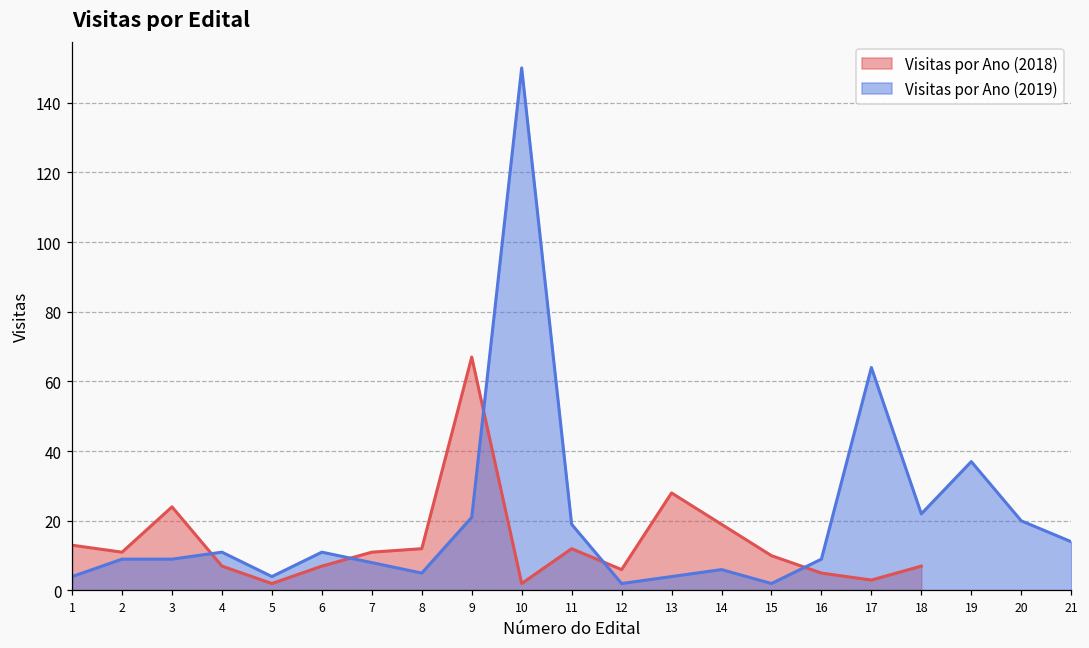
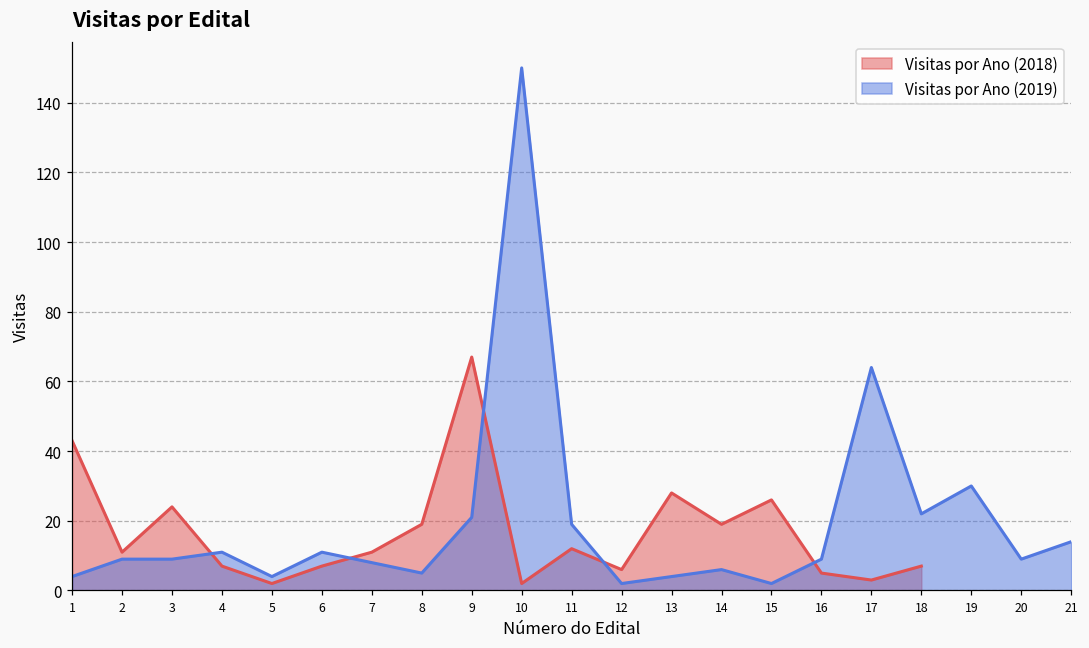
  {
    "Visitas por Ano (2018)": {
-     "1": 13,
+     "1": 43,
      "2": 11,
      "3": 24,
      "4": 7,
      "5": 2,
      "6": 7,
      "7": 11,
-     "8": 12,
+     "8": 19,
      "9": 67,
      "10": 2,
      "11": 12,
      "12": 6,
      "13": 28,
      "14": 19,
-     "15": 10,
+     "15": 26,
      "16": 5,
      "17": 3,
      "18": 7
    },
    "Visitas por Ano (2019)": {
      "1": 4,
      "2": 9,
      "3": 9,
      "4": 11,
      "5": 4,
      "6": 11,
      "7": 8,
      "8": 5,
      "9": 21,
      "10": 150,
      "11": 19,
      "12": 2,
      "13": 4,
      "14": 6,
      "15": 2,
      "16": 9,
      "17": 64,
      "18": 22,
-     "19": 37,
-     "20": 20,
+     "19": 30,
+     "20": 9,
      "21": 14
    }
  }
